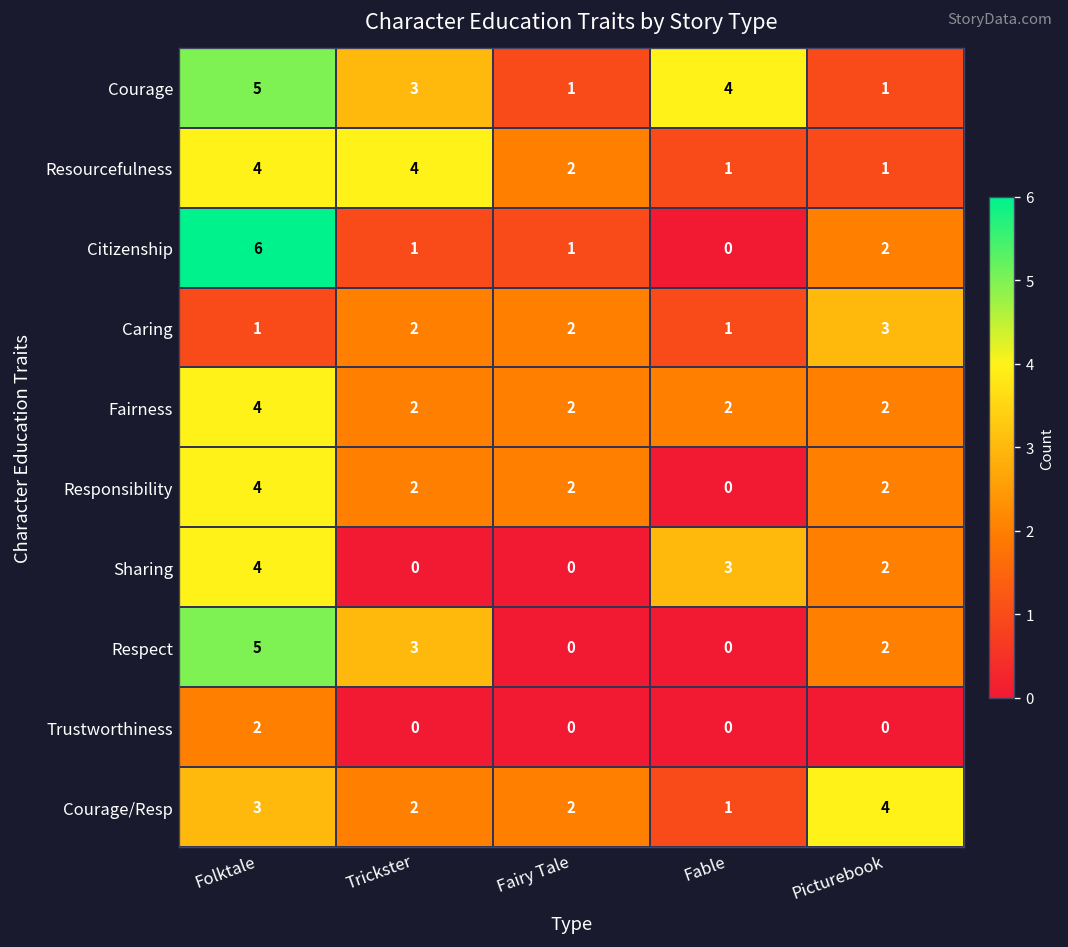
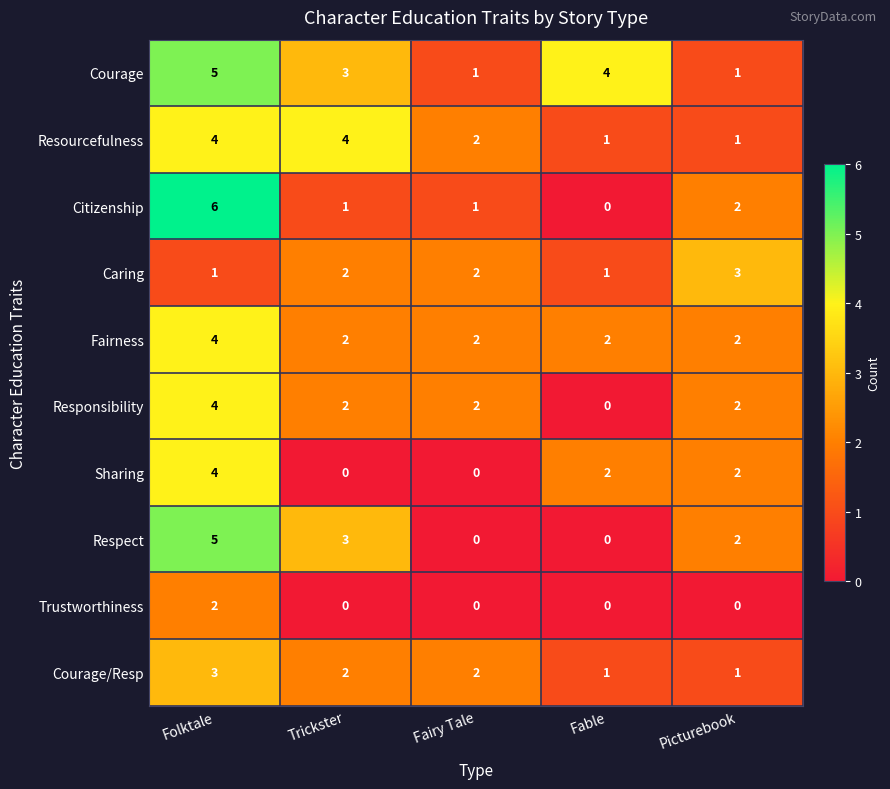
  {
    "Courage": {
      "Folktale": 5,
      "Trickster": 3,
      "Fairy Tale": 1,
      "Fable": 4,
      "Picturebook": 1
    },
    "Resourcefulness": {
      "Folktale": 4,
      "Trickster": 4,
      "Fairy Tale": 2,
      "Fable": 1,
      "Picturebook": 1
    },
    "Citizenship": {
      "Folktale": 6,
      "Trickster": 1,
      "Fairy Tale": 1,
      "Fable": 0,
      "Picturebook": 2
    },
    "Caring": {
      "Folktale": 1,
      "Trickster": 2,
      "Fairy Tale": 2,
      "Fable": 1,
      "Picturebook": 3
    },
    "Fairness": {
      "Folktale": 4,
      "Trickster": 2,
      "Fairy Tale": 2,
      "Fable": 2,
      "Picturebook": 2
    },
    "Responsibility": {
      "Folktale": 4,
      "Trickster": 2,
      "Fairy Tale": 2,
      "Fable": 0,
      "Picturebook": 2
    },
    "Sharing": {
      "Folktale": 4,
      "Trickster": 0,
      "Fairy Tale": 0,
-     "Fable": 3,
+     "Fable": 2,
      "Picturebook": 2
    },
    "Respect": {
      "Folktale": 5,
      "Trickster": 3,
      "Fairy Tale": 0,
      "Fable": 0,
      "Picturebook": 2
    },
    "Trustworthiness": {
      "Folktale": 2,
      "Trickster": 0,
      "Fairy Tale": 0,
      "Fable": 0,
      "Picturebook": 0
    },
    "Courage/Resp": {
      "Folktale": 3,
      "Trickster": 2,
      "Fairy Tale": 2,
      "Fable": 1,
-     "Picturebook": 4
+     "Picturebook": 1
    }
  }
